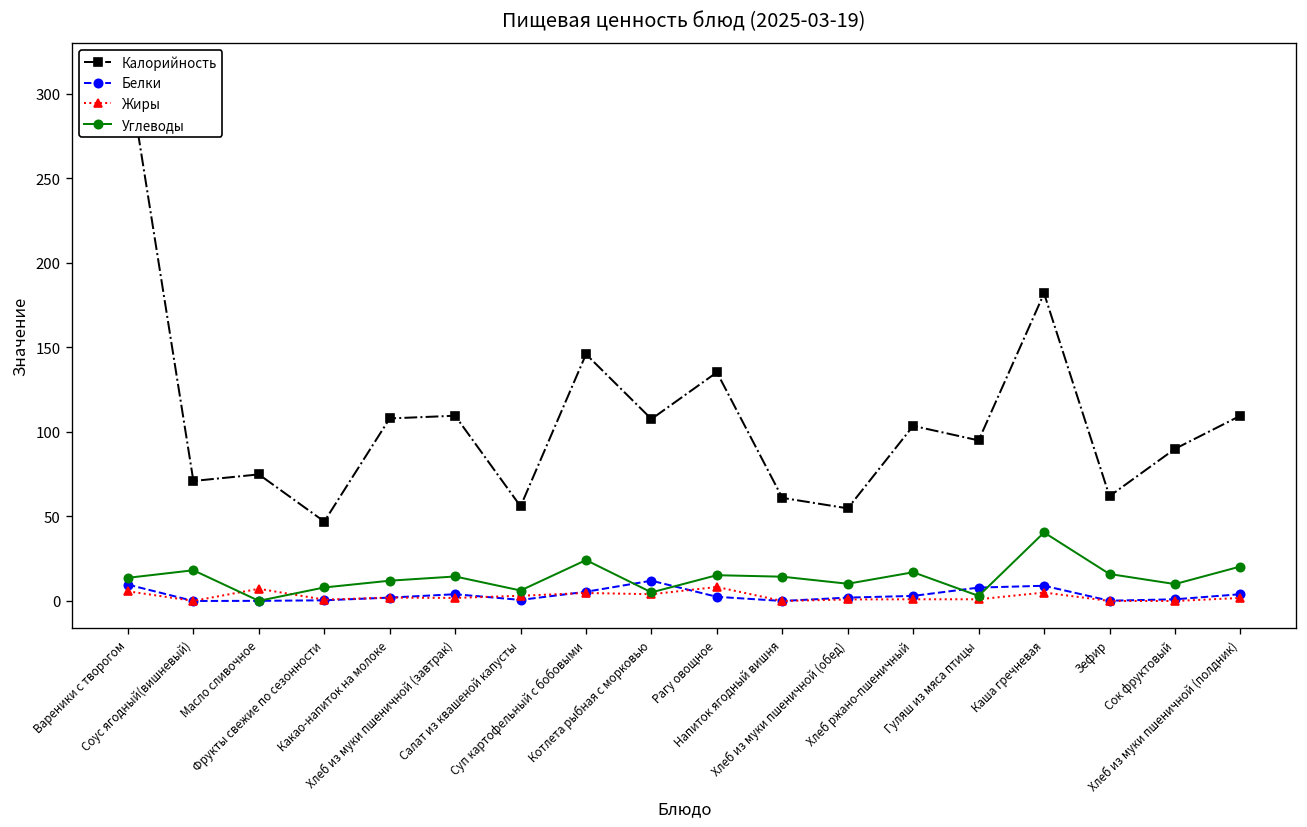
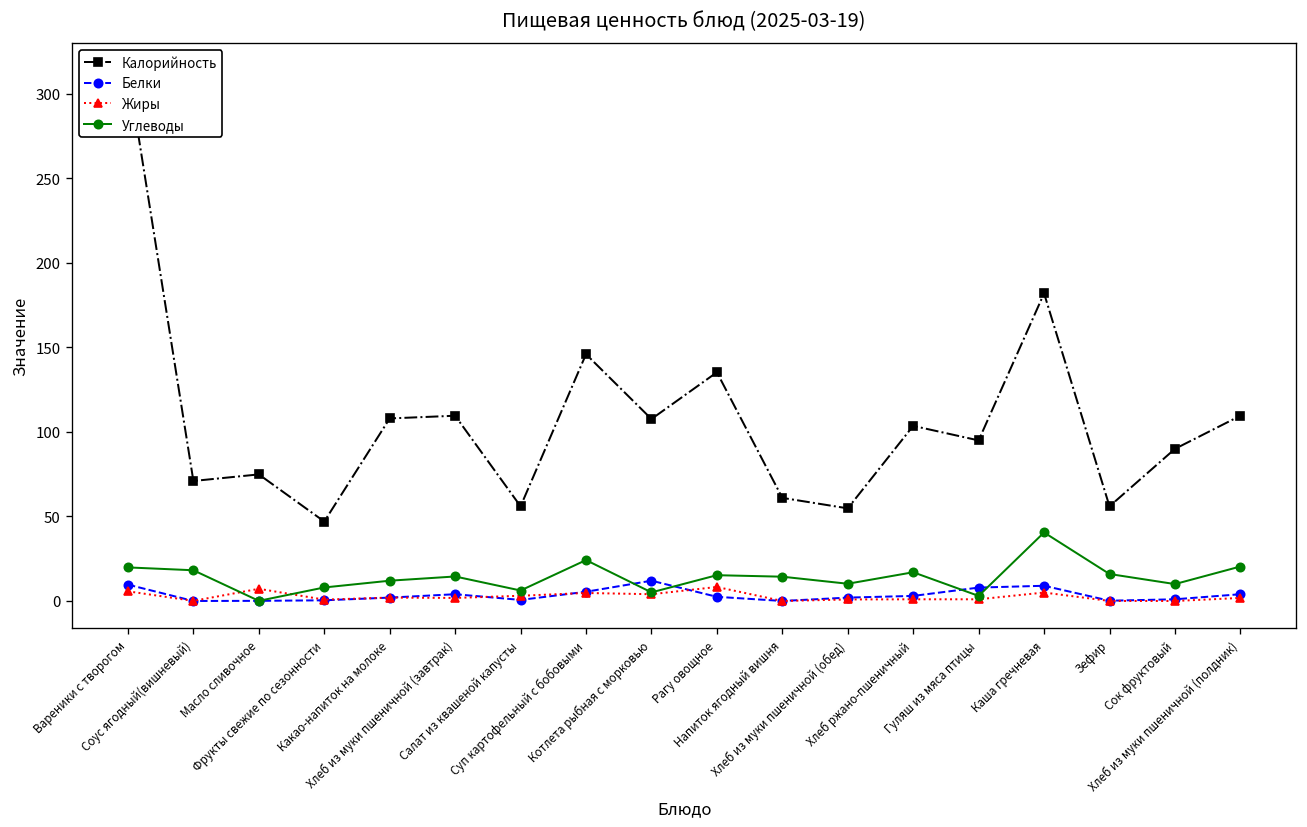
  {
    "Калорийность": {
      "Соус ягодный(вишневый)": 71,
      "Масло сливочное": 75,
      "Фрукты свежие по сезонности": 47,
      "Какао-напиток на молоке": 108,
      "Хлеб из муки пшеничной (завтрак)": 110,
      "Салат из квашеной капусты": 56,
      "Суп картофельный с бобовыми": 146,
      "Котлета рыбная с морковью": 108,
      "Рагу овощное": 135,
      "Напиток ягодный вишня": 61,
      "Хлеб из муки пшеничной (обед)": 55,
      "Хлеб ржано-пшеничный": 104,
      "Гуляш из мяса птицы": 95,
      "Каша гречневая": 182,
-     "Зефир": 62,
+     "Зефир": 56,
      "Сок фруктовый": 90,
      "Хлеб из муки пшеничной (полдник)": 110
    },
    "Белки": {
      "Вареники с творогом": 10,
      "Хлеб из муки пшеничной (завтрак)": 4,
      "Салат из квашеной капусты": 1,
      "Котлета рыбная с морковью": 12,
      "Рагу овощное": 2,
      "Хлеб ржано-пшеничный": 3,
      "Гуляш из мяса птицы": 8,
      "Каша гречневая": 9,
      "Хлеб из муки пшеничной (полдник)": 4
    },
    "Жиры": {
      "Вареники с творогом": 6,
      "Масло сливочное": 7,
      "Хлеб из муки пшеничной (завтрак)": 2,
      "Салат из квашеной капусты": 3,
      "Рагу овощное": 8,
      "Хлеб ржано-пшеничный": 1,
      "Гуляш из мяса птицы": 1,
      "Каша гречневая": 5,
      "Хлеб из муки пшеничной (полдник)": 2
    },
    "Углеводы": {
-     "Вареники с творогом": 14,
+     "Вареники с творогом": 20,
      "Соус ягодный(вишневый)": 18,
      "Фрукты свежие по сезонности": 8,
      "Какао-напиток на молоке": 12,
      "Хлеб из муки пшеничной (завтрак)": 15,
      "Салат из квашеной капусты": 6,
      "Суп картофельный с бобовыми": 24,
      "Рагу овощное": 15,
      "Напиток ягодный вишня": 14,
      "Хлеб из муки пшеничной (обед)": 10,
      "Хлеб ржано-пшеничный": 17,
      "Гуляш из мяса птицы": 3,
      "Каша гречневая": 41,
      "Зефир": 16,
      "Сок фруктовый": 10,
      "Хлеб из муки пшеничной (полдник)": 20
    }
  }
